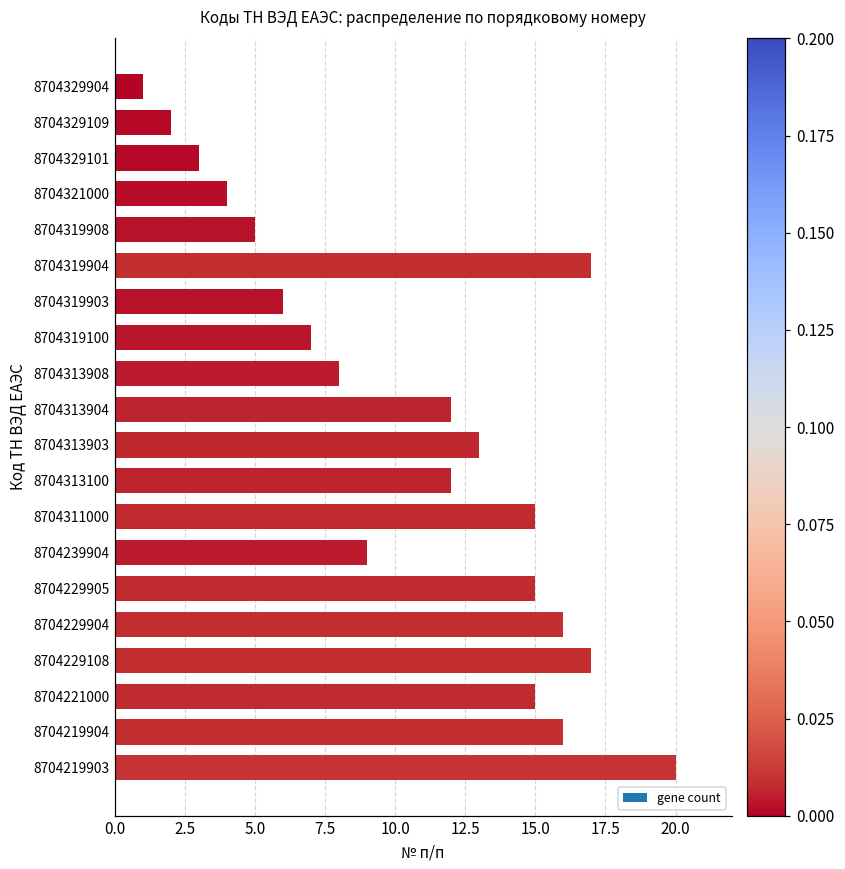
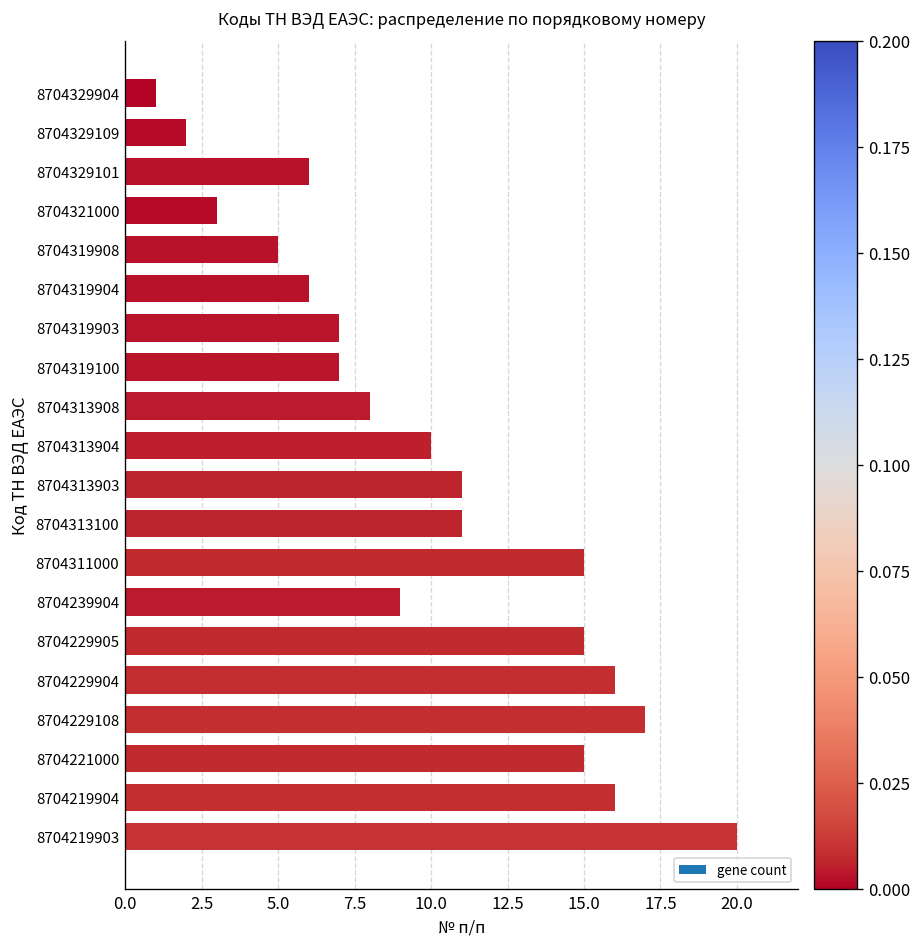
  {
    "8704329904": 1,
    "8704329109": 2,
-   "8704329101": 3,
-   "8704321000": 4,
+   "8704329101": 6,
+   "8704321000": 3,
    "8704319908": 5,
-   "8704319904": 17,
-   "8704319903": 6,
+   "8704319904": 6,
+   "8704319903": 7,
    "8704319100": 7,
    "8704313908": 8,
-   "8704313904": 12,
-   "8704313903": 13,
-   "8704313100": 12,
+   "8704313904": 10,
+   "8704313903": 11,
+   "8704313100": 11,
    "8704311000": 15,
    "8704239904": 9,
    "8704229905": 15,
    "8704229904": 16,
    "8704229108": 17,
    "8704221000": 15,
    "8704219904": 16,
    "8704219903": 20
  }
